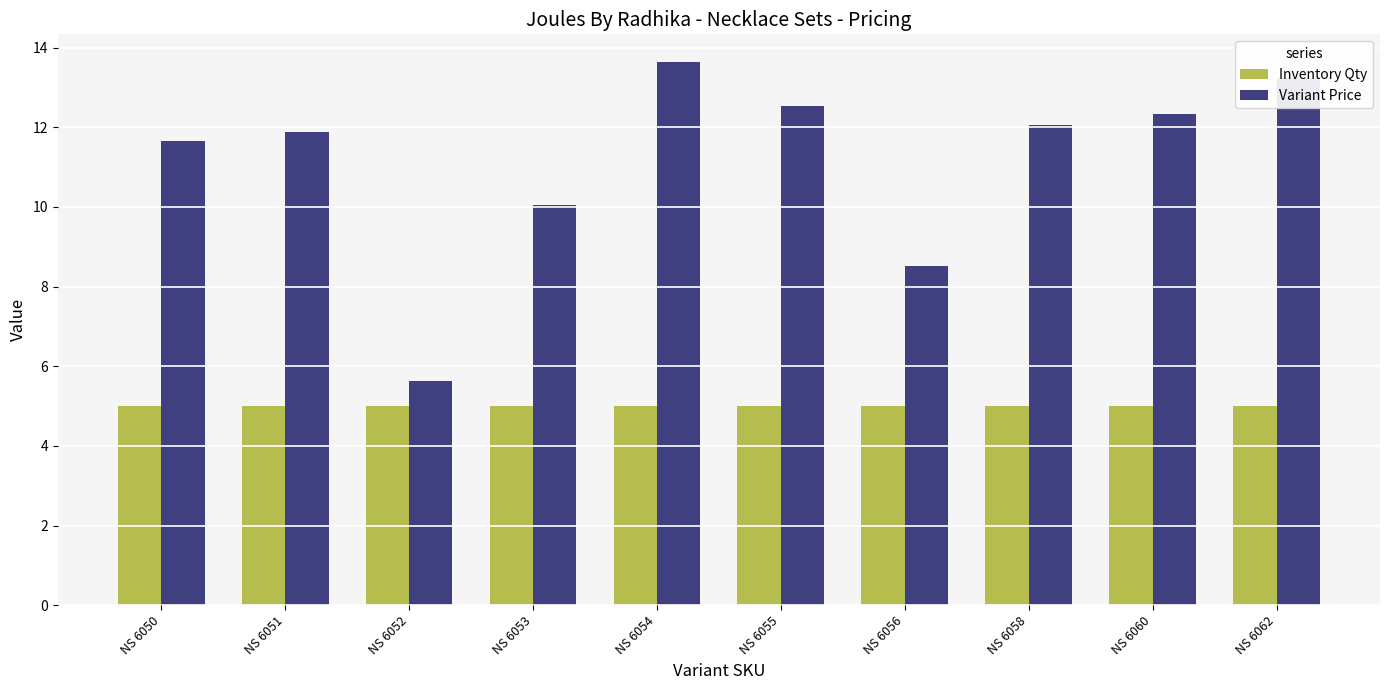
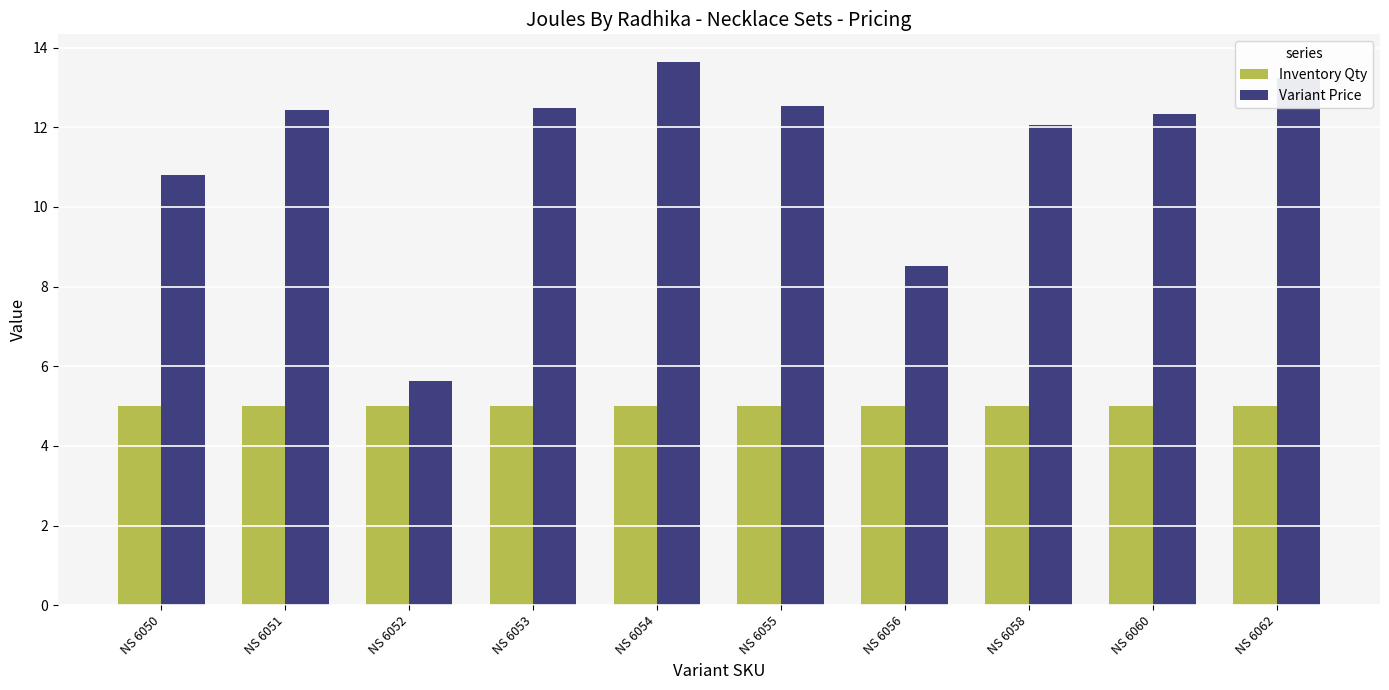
  {
    "Inventory Qty": {
      "NS 6050": 5.0,
      "NS 6051": 5.0,
      "NS 6052": 5.0,
      "NS 6053": 5.0,
      "NS 6054": 5.0,
      "NS 6055": 5.0,
      "NS 6056": 5.0,
      "NS 6058": 5.0,
      "NS 6060": 5.0,
      "NS 6062": 5.0
    },
    "Variant Price": {
-     "NS 6050": 11.7,
-     "NS 6051": 11.9,
+     "NS 6050": 10.8,
+     "NS 6051": 12.4,
      "NS 6052": 5.6,
-     "NS 6053": 10.1,
+     "NS 6053": 12.5,
      "NS 6054": 13.7,
      "NS 6055": 12.5,
      "NS 6056": 8.5,
      "NS 6058": 12.1,
      "NS 6060": 12.3
    }
  }
